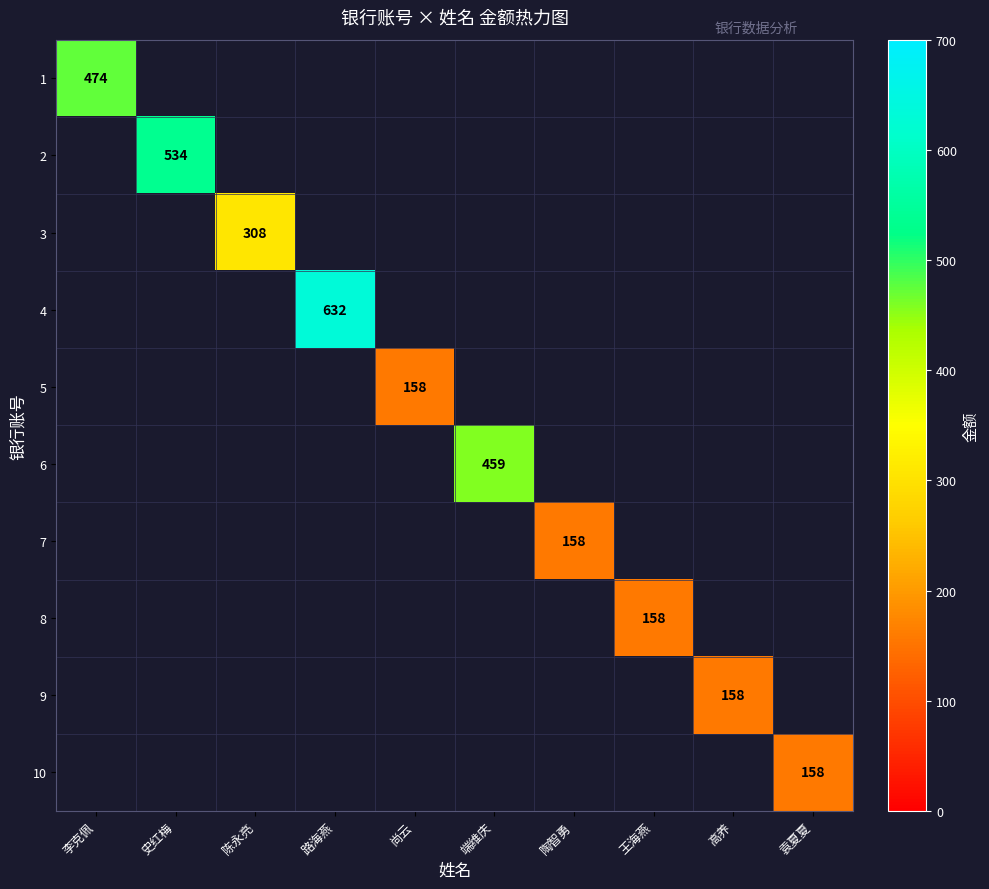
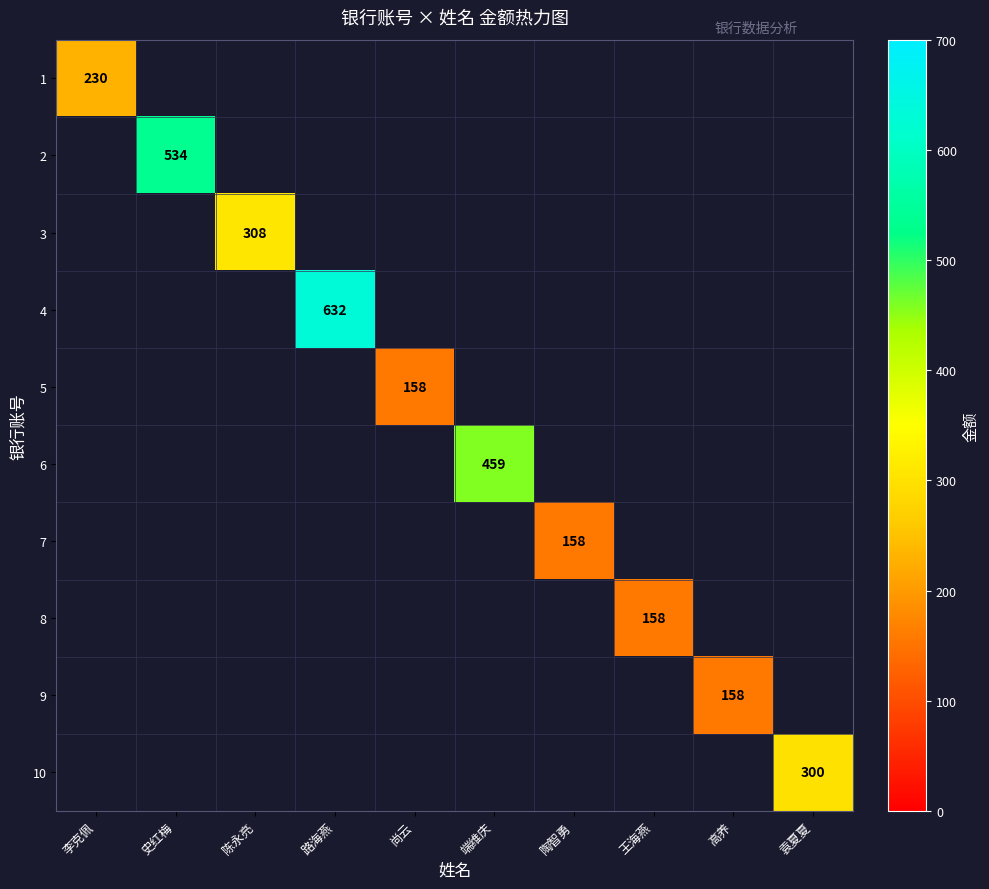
  {
    "1": {
-     "李克佩": 474
+     "李克佩": 230
    },
    "2": {
      "史红梅": 534
    },
    "3": {
      "陈永亮": 308
    },
    "4": {
      "路海燕": 632
    },
    "5": {
      "尚云": 158
    },
    "6": {
      "端维庆": 459
    },
    "7": {
      "陶智勇": 158
    },
    "8": {
      "王海燕": 158
    },
    "9": {
      "高养": 158
    },
    "10": {
-     "袁夏夏": 158
+     "袁夏夏": 300
    }
  }
